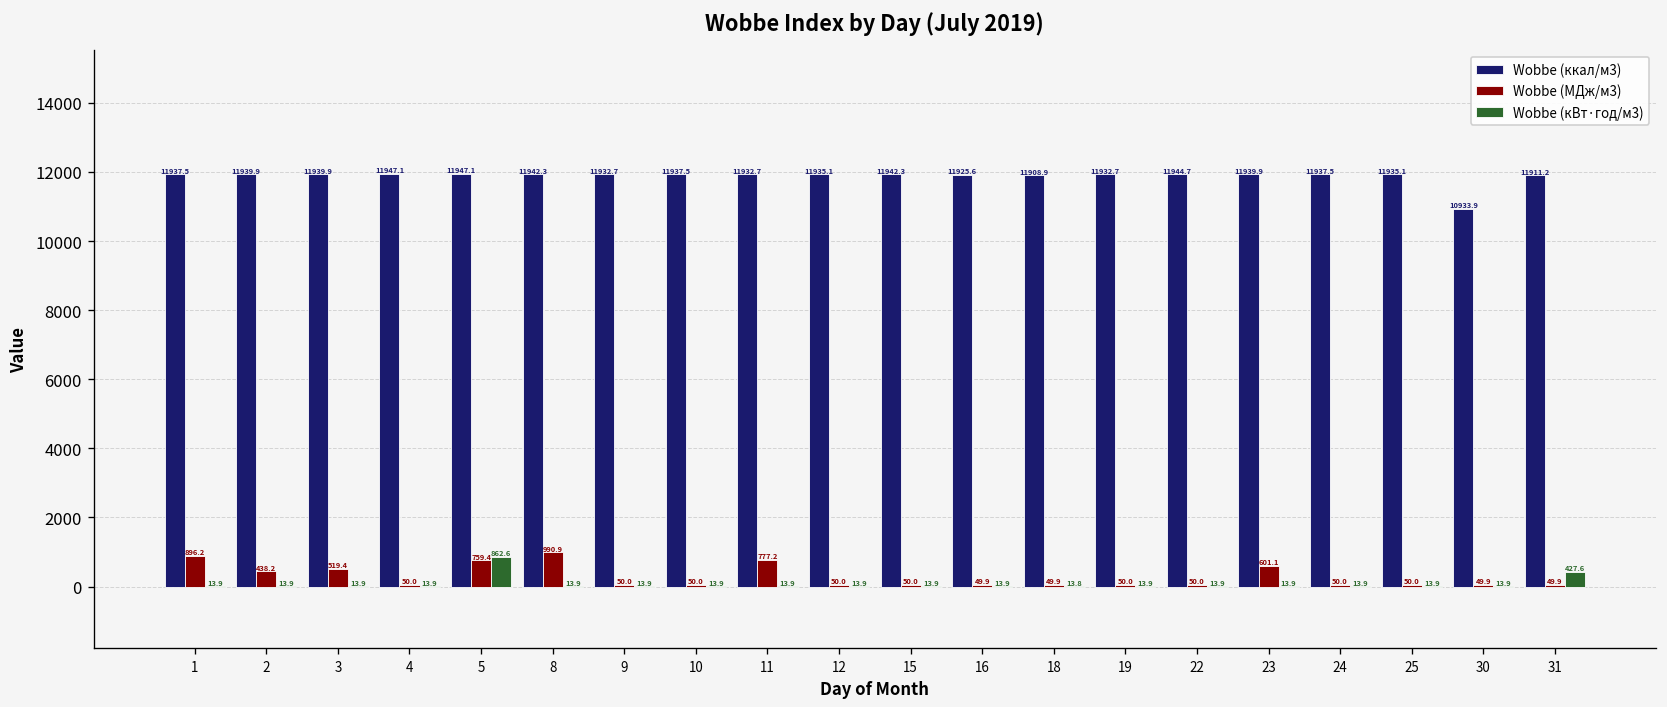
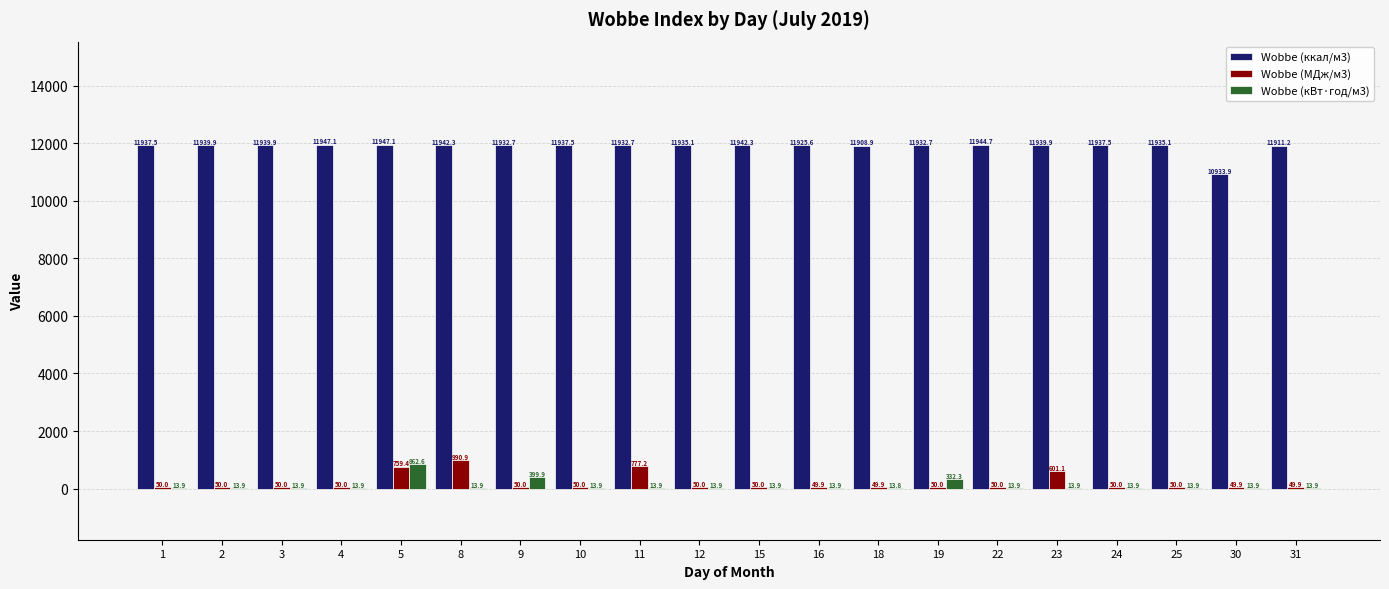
  {
    "Wobbe (ккал/м3)": {
      "1": 11937.5,
      "2": 11939.9,
      "3": 11939.9,
      "4": 11947.1,
      "5": 11947.1,
      "8": 11942.3,
      "9": 11932.7,
      "10": 11937.5,
      "11": 11932.7,
      "12": 11935.1,
      "15": 11942.3,
      "16": 11925.6,
      "18": 11908.9,
      "19": 11932.7,
      "22": 11944.7,
      "23": 11939.9,
      "24": 11937.5,
      "25": 11935.1,
      "30": 10933.9,
      "31": 11911.2
    },
    "Wobbe (МДж/м3)": {
-     "1": 896.2,
-     "2": 438.2,
-     "3": 519.4,
+     "1": 50.0,
+     "2": 50.0,
+     "3": 50.0,
      "4": 50.0,
      "5": 759.4,
      "8": 990.9,
      "9": 50.0,
      "10": 50.0,
      "11": 777.2,
      "12": 50.0,
      "15": 50.0,
      "16": 49.9,
      "18": 49.9,
      "19": 50.0,
      "22": 50.0,
      "23": 601.1,
      "24": 50.0,
      "25": 50.0,
      "30": 49.9,
      "31": 49.9
    },
    "Wobbe (кВт·год/м3)": {
      "1": 13.9,
      "2": 13.9,
      "3": 13.9,
      "4": 13.9,
      "5": 862.6,
      "8": 13.9,
-     "9": 13.9,
+     "9": 399.9,
      "10": 13.9,
      "11": 13.9,
      "12": 13.9,
      "15": 13.9,
      "16": 13.9,
      "18": 13.8,
-     "19": 13.9,
+     "19": 332.3,
      "22": 13.9,
      "23": 13.9,
      "24": 13.9,
      "25": 13.9,
      "30": 13.9,
-     "31": 427.6
+     "31": 13.9
    }
  }
